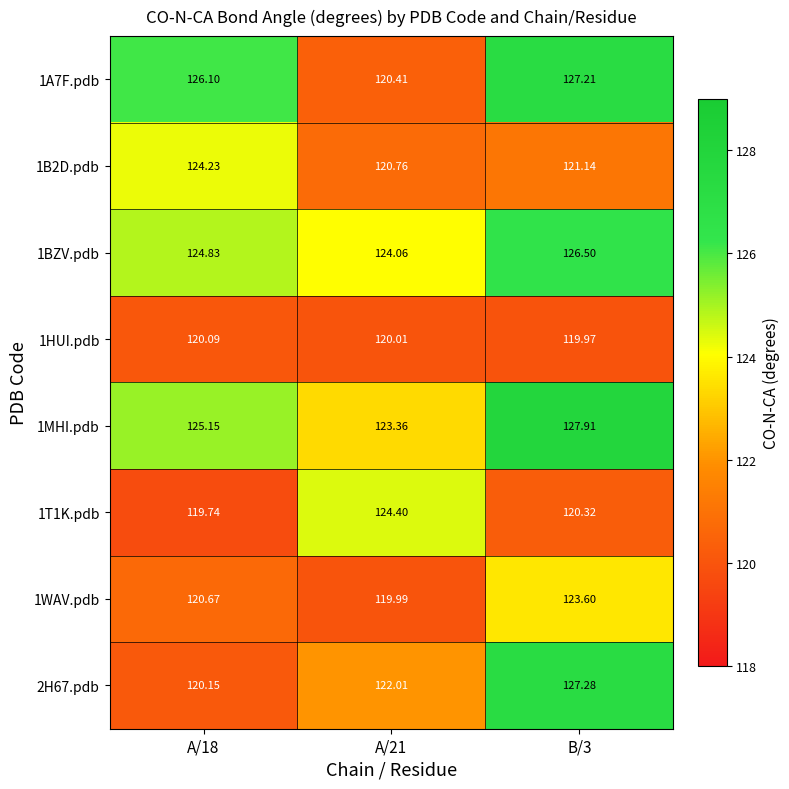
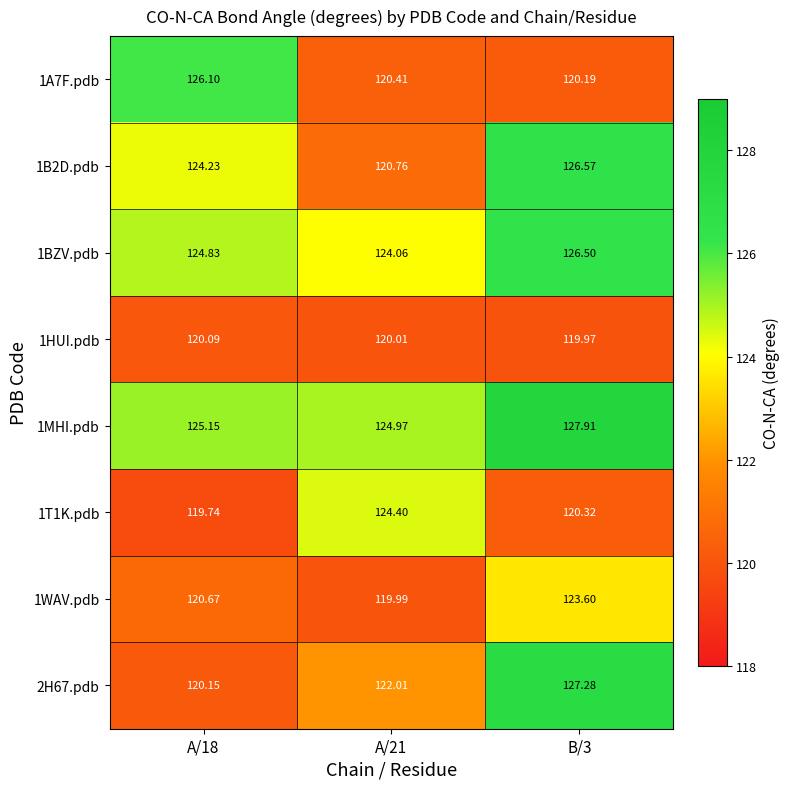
  {
    "1A7F.pdb": {
      "A/18": 126.10,
      "A/21": 120.41,
-     "B/3": 127.21
+     "B/3": 120.19
    },
    "1B2D.pdb": {
      "A/18": 124.23,
      "A/21": 120.76,
-     "B/3": 121.14
+     "B/3": 126.57
    },
    "1BZV.pdb": {
      "A/18": 124.83,
      "A/21": 124.06,
      "B/3": 126.50
    },
    "1HUI.pdb": {
      "A/18": 120.09,
      "A/21": 120.01,
      "B/3": 119.97
    },
    "1MHI.pdb": {
      "A/18": 125.15,
-     "A/21": 123.36,
+     "A/21": 124.97,
      "B/3": 127.91
    },
    "1T1K.pdb": {
      "A/18": 119.74,
      "A/21": 124.40,
      "B/3": 120.32
    },
    "1WAV.pdb": {
      "A/18": 120.67,
      "A/21": 119.99,
      "B/3": 123.60
    },
    "2H67.pdb": {
      "A/18": 120.15,
      "A/21": 122.01,
      "B/3": 127.28
    }
  }
